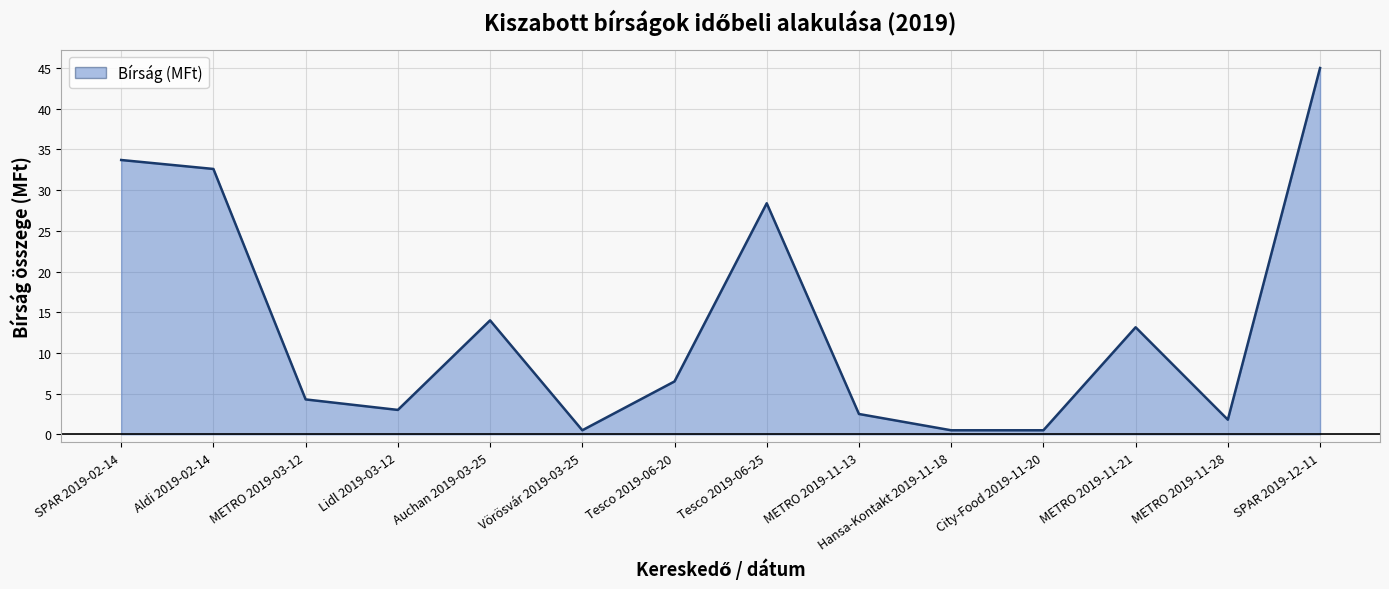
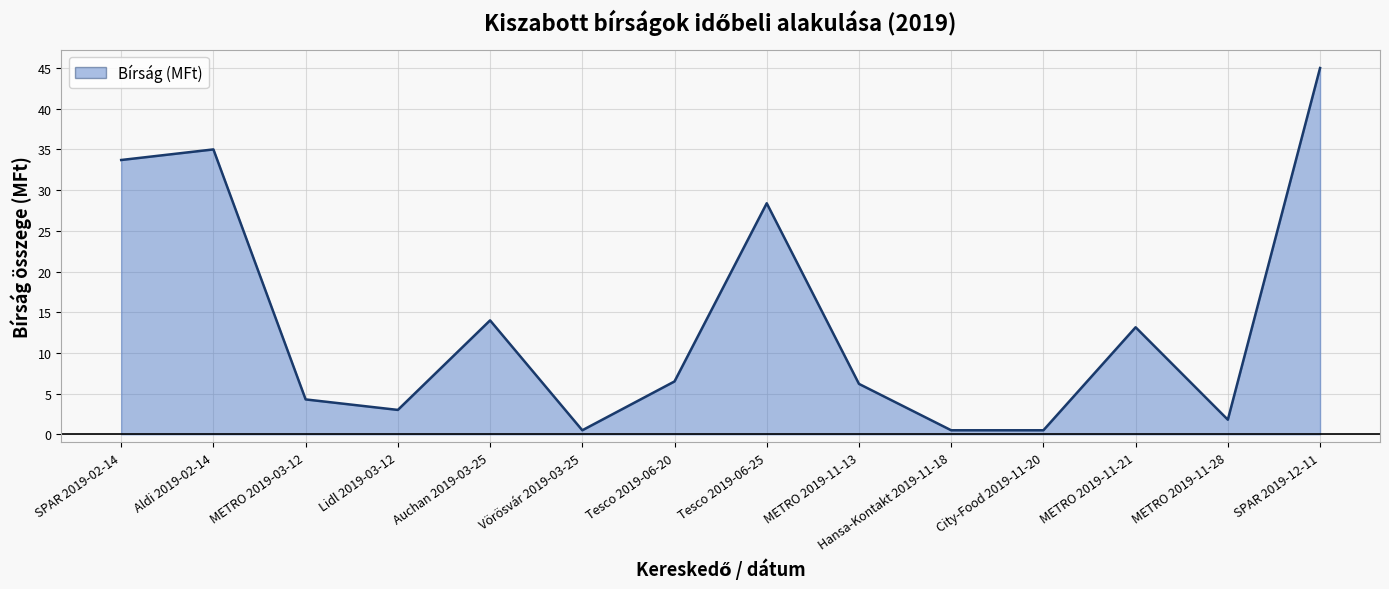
  {
    "SPAR 2019-02-14": 34,
-   "Aldi 2019-02-14": 33,
+   "Aldi 2019-02-14": 35,
    "METRO 2019-03-12": 4,
    "Lidl 2019-03-12": 3,
    "Auchan 2019-03-25": 14,
    "Vörösvár 2019-03-25": 1,
    "Tesco 2019-06-20": 7,
    "Tesco 2019-06-25": 28,
-   "METRO 2019-11-13": 3,
+   "METRO 2019-11-13": 6,
    "Hansa-Kontakt 2019-11-18": 1,
    "City-Food 2019-11-20": 1,
    "METRO 2019-11-21": 13,
    "METRO 2019-11-28": 2,
    "SPAR 2019-12-11": 45
  }
